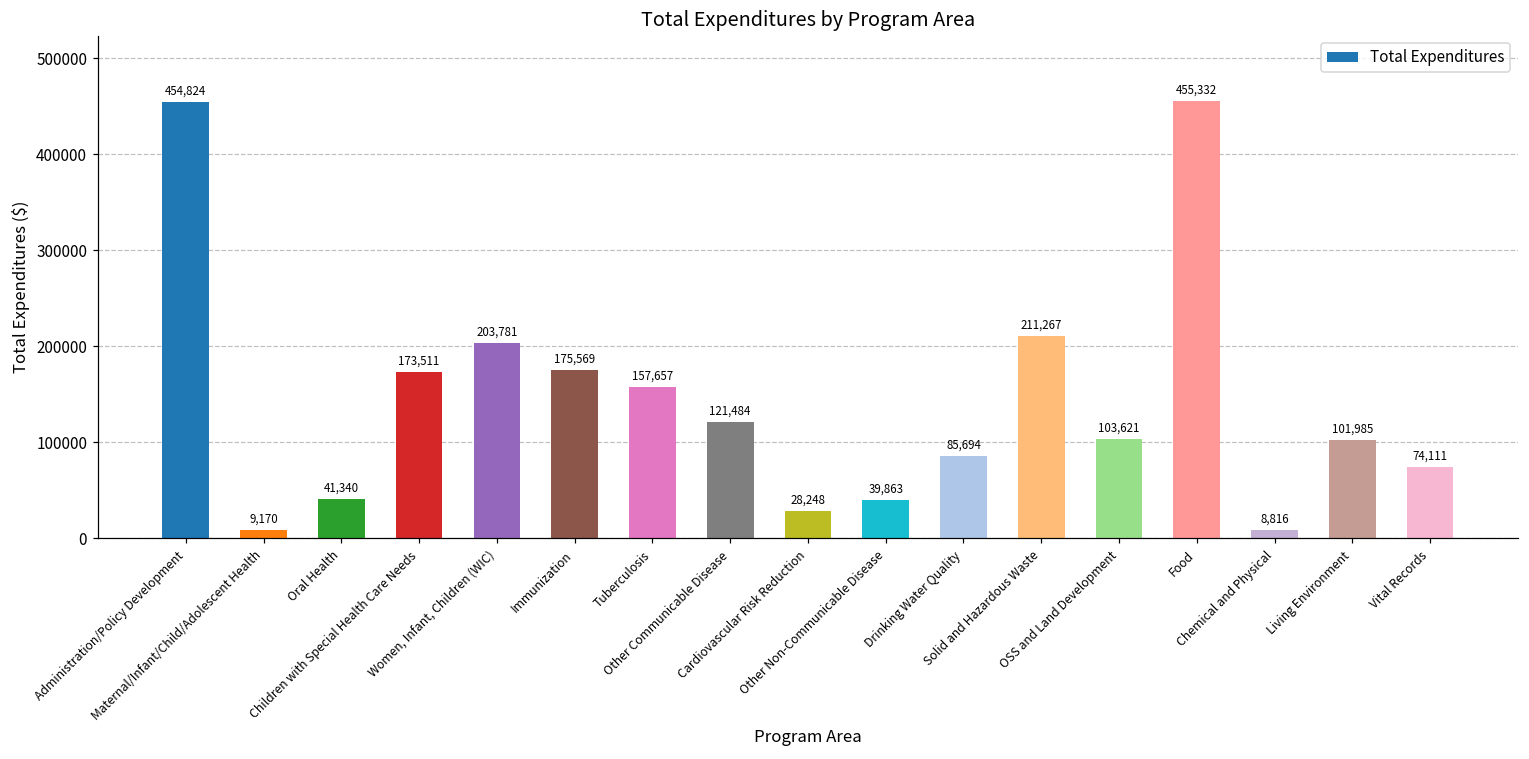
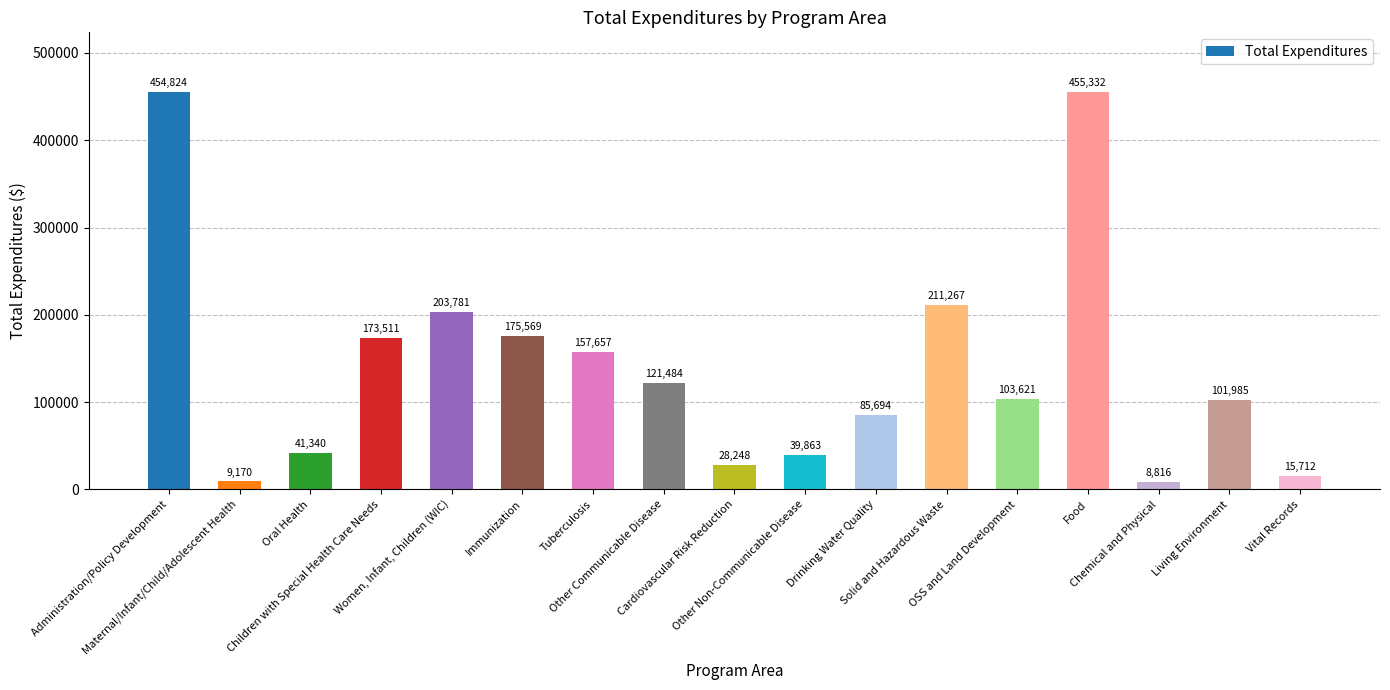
  {
    "Administration/Policy Development": "454,824",
    "Maternal/Infant/Child/Adolescent Health": "9,170",
    "Oral Health": "41,340",
    "Children with Special Health Care Needs": "173,511",
    "Women, Infant, Children (WIC)": "203,781",
    "Immunization": "175,569",
    "Tuberculosis": "157,657",
    "Other Communicable Disease": "121,484",
    "Cardiovascular Risk Reduction": "28,248",
    "Other Non-Communicable Disease": "39,863",
    "Drinking Water Quality": "85,694",
    "Solid and Hazardous Waste": "211,267",
    "OSS and Land Development": "103,621",
    "Food": "455,332",
    "Chemical and Physical": "8,816",
    "Living Environment": "101,985",
-   "Vital Records": "74,111"
+   "Vital Records": "15,712"
  }
